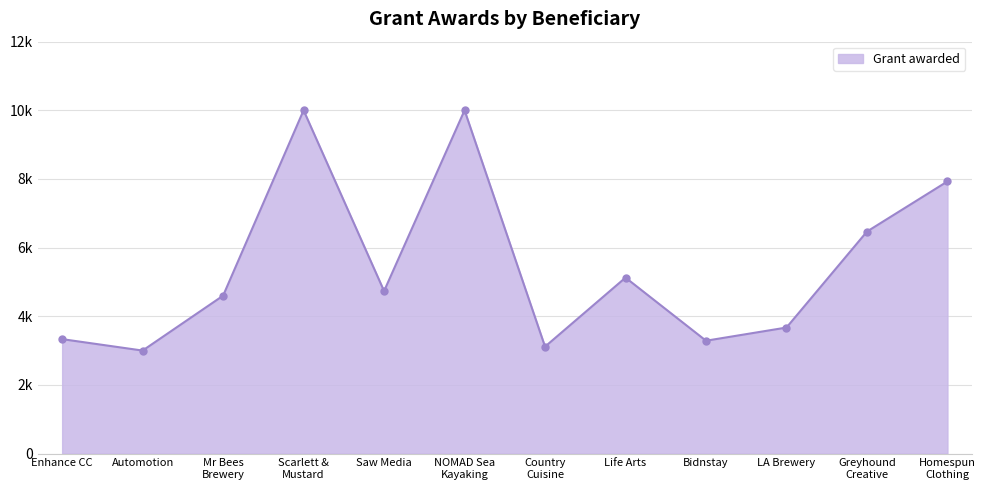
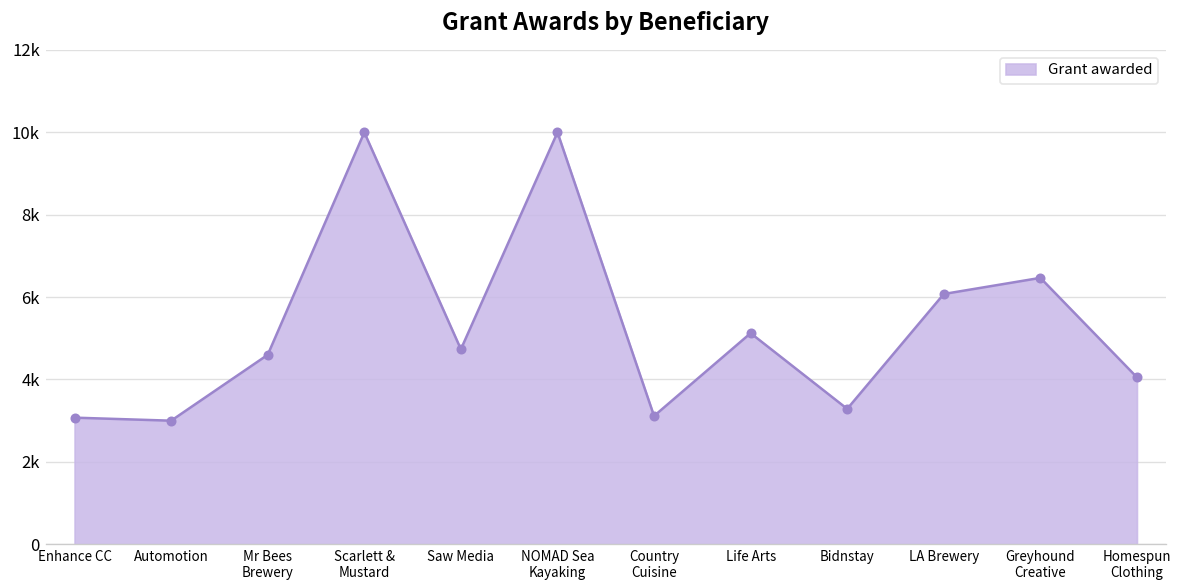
  {
-   "Enhance CC": 3300,
+   "Enhance CC": 3100,
    "Automotion": 3000,
    "Mr Bees Brewery": 4600,
    "Scarlett & Mustard": 10000,
    "Saw Media": 4700,
    "NOMAD Sea Kayaking": 10000,
    "Country Cuisine": 3100,
    "Life Arts": 5100,
    "Bidnstay": 3300,
-   "LA Brewery": 3700,
+   "LA Brewery": 6100,
    "Greyhound Creative": 6500,
-   "Homespun Clothing": 7900
+   "Homespun Clothing": 4100
  }
